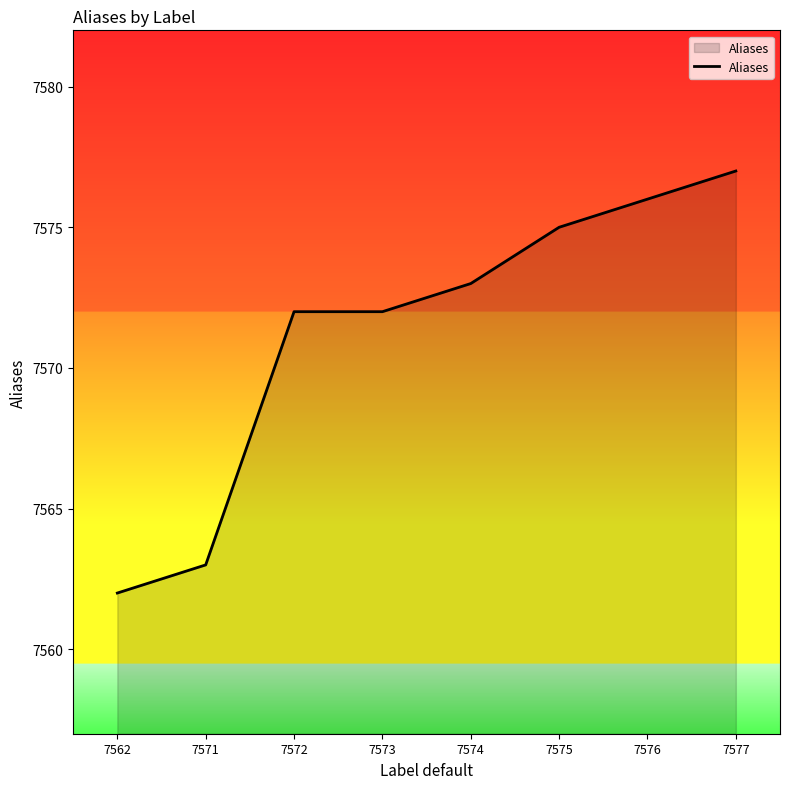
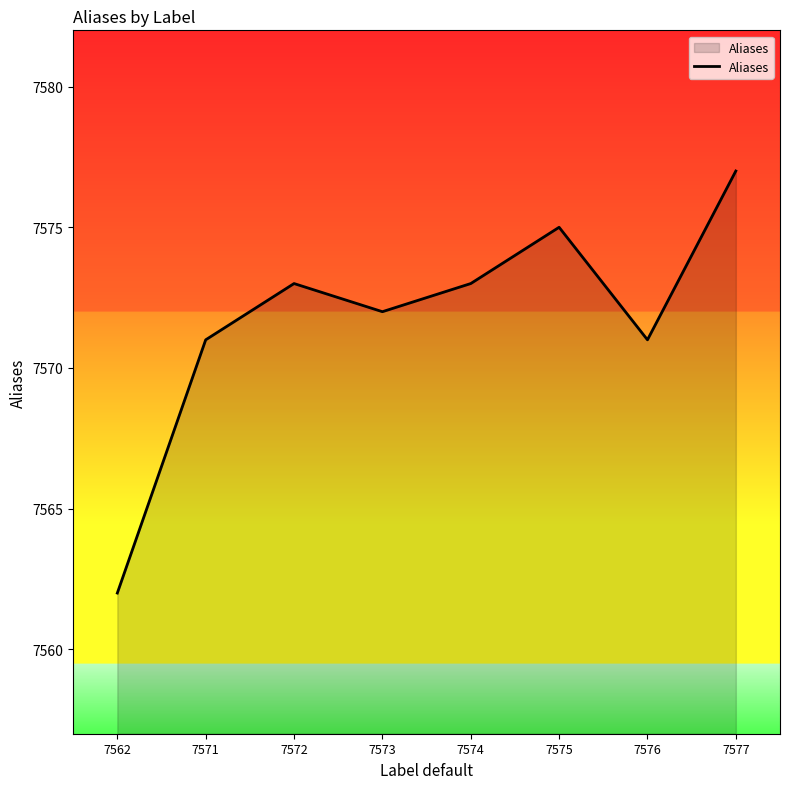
  {
    "7562": 7562,
-   "7571": 7563,
-   "7572": 7572,
+   "7571": 7571,
+   "7572": 7573,
    "7573": 7572,
    "7574": 7573,
    "7575": 7575,
-   "7576": 7576,
+   "7576": 7571,
    "7577": 7577
  }
